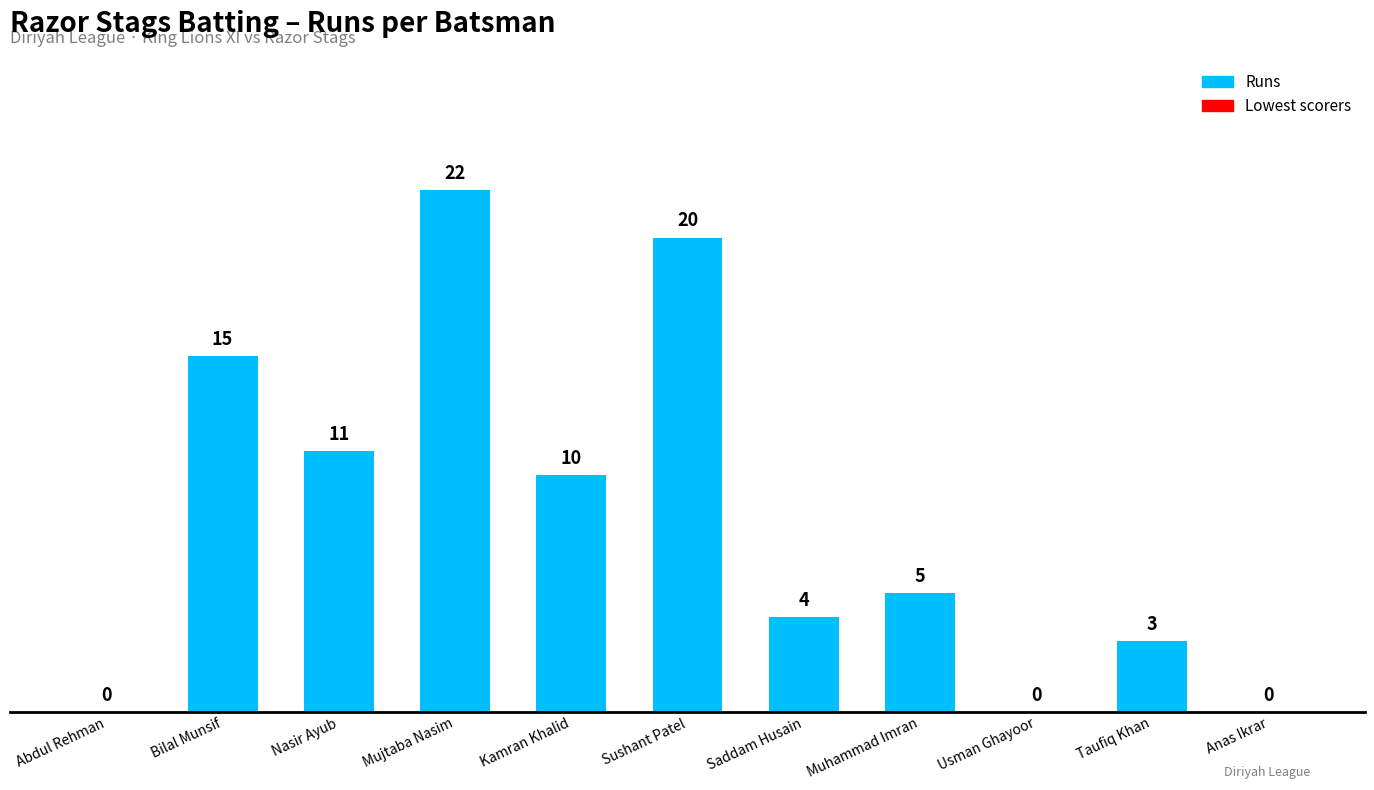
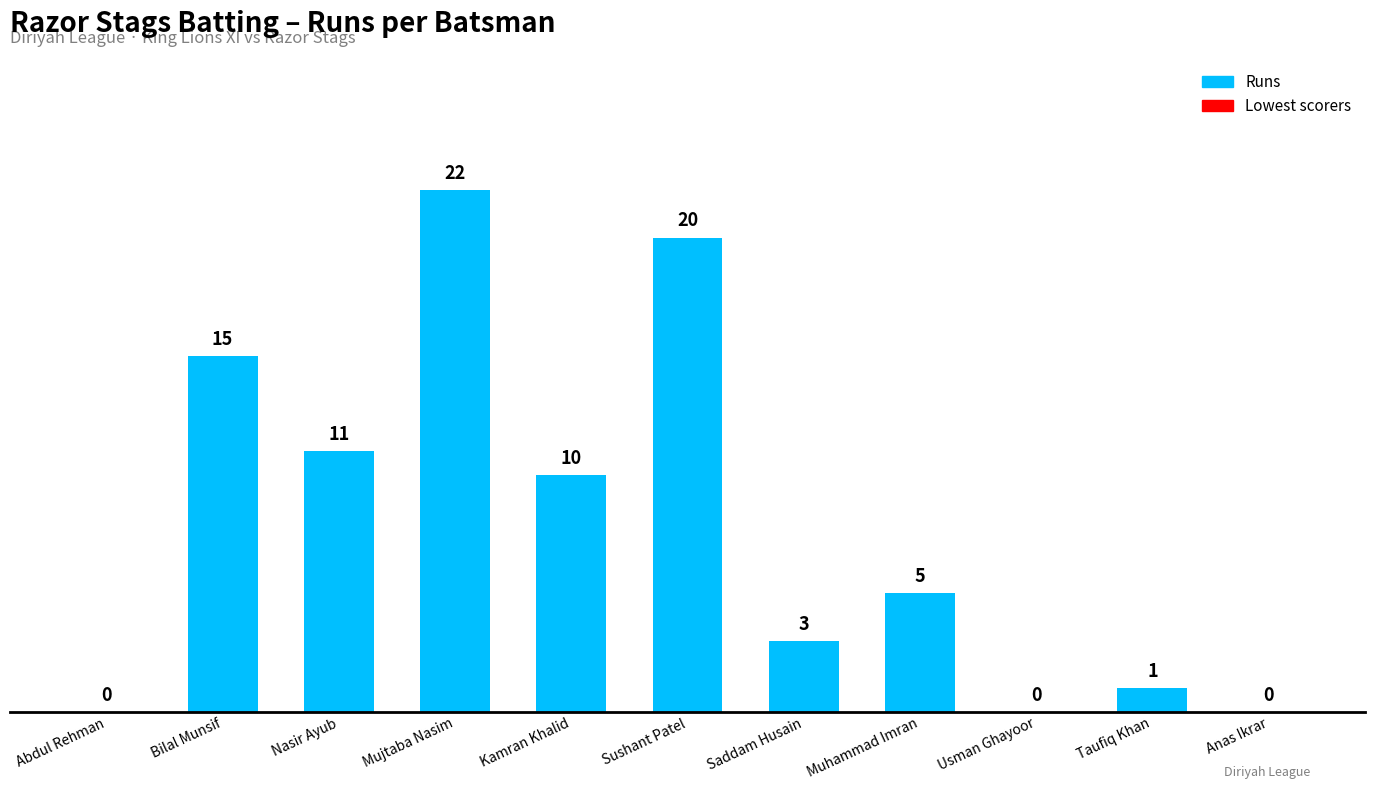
  {
    "Abdul Rehman": 0,
    "Bilal Munsif": 15,
    "Nasir Ayub": 11,
    "Mujtaba Nasim": 22,
    "Kamran Khalid": 10,
    "Sushant Patel": 20,
-   "Saddam Husain": 4,
+   "Saddam Husain": 3,
    "Muhammad Imran": 5,
    "Usman Ghayoor": 0,
-   "Taufiq Khan": 3,
+   "Taufiq Khan": 1,
    "Anas Ikrar": 0
  }
